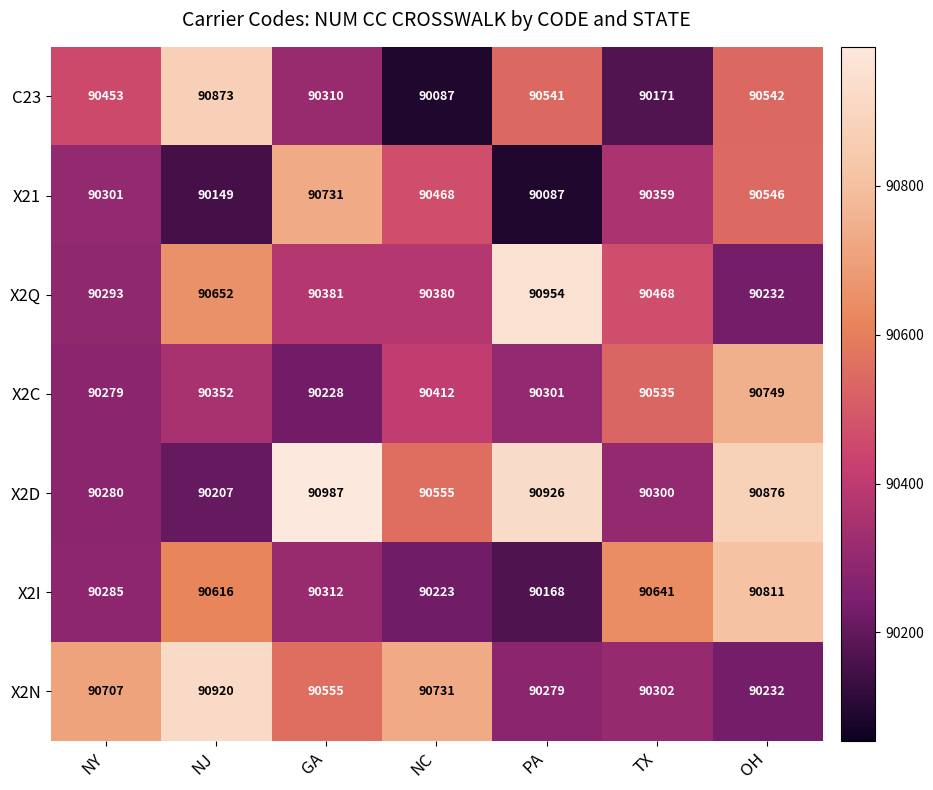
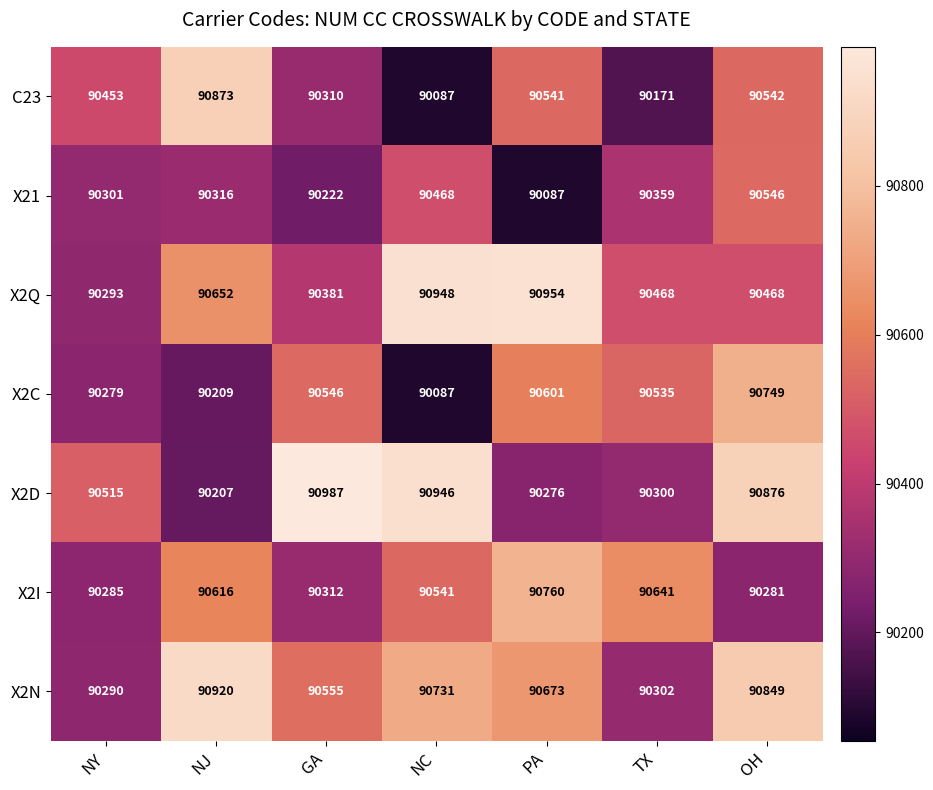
  {
    "C23": {
      "NY": 90453,
      "NJ": 90873,
      "GA": 90310,
      "NC": 90087,
      "PA": 90541,
      "TX": 90171,
      "OH": 90542
    },
    "X21": {
      "NY": 90301,
-     "NJ": 90149,
-     "GA": 90731,
+     "NJ": 90316,
+     "GA": 90222,
      "NC": 90468,
      "PA": 90087,
      "TX": 90359,
      "OH": 90546
    },
    "X2Q": {
      "NY": 90293,
      "NJ": 90652,
      "GA": 90381,
-     "NC": 90380,
+     "NC": 90948,
      "PA": 90954,
      "TX": 90468,
-     "OH": 90232
+     "OH": 90468
    },
    "X2C": {
      "NY": 90279,
-     "NJ": 90352,
-     "GA": 90228,
-     "NC": 90412,
-     "PA": 90301,
+     "NJ": 90209,
+     "GA": 90546,
+     "NC": 90087,
+     "PA": 90601,
      "TX": 90535,
      "OH": 90749
    },
    "X2D": {
-     "NY": 90280,
+     "NY": 90515,
      "NJ": 90207,
      "GA": 90987,
-     "NC": 90555,
-     "PA": 90926,
+     "NC": 90946,
+     "PA": 90276,
      "TX": 90300,
      "OH": 90876
    },
    "X2I": {
      "NY": 90285,
      "NJ": 90616,
      "GA": 90312,
-     "NC": 90223,
-     "PA": 90168,
+     "NC": 90541,
+     "PA": 90760,
      "TX": 90641,
-     "OH": 90811
+     "OH": 90281
    },
    "X2N": {
-     "NY": 90707,
+     "NY": 90290,
      "NJ": 90920,
      "GA": 90555,
      "NC": 90731,
-     "PA": 90279,
+     "PA": 90673,
      "TX": 90302,
-     "OH": 90232
+     "OH": 90849
    }
  }
